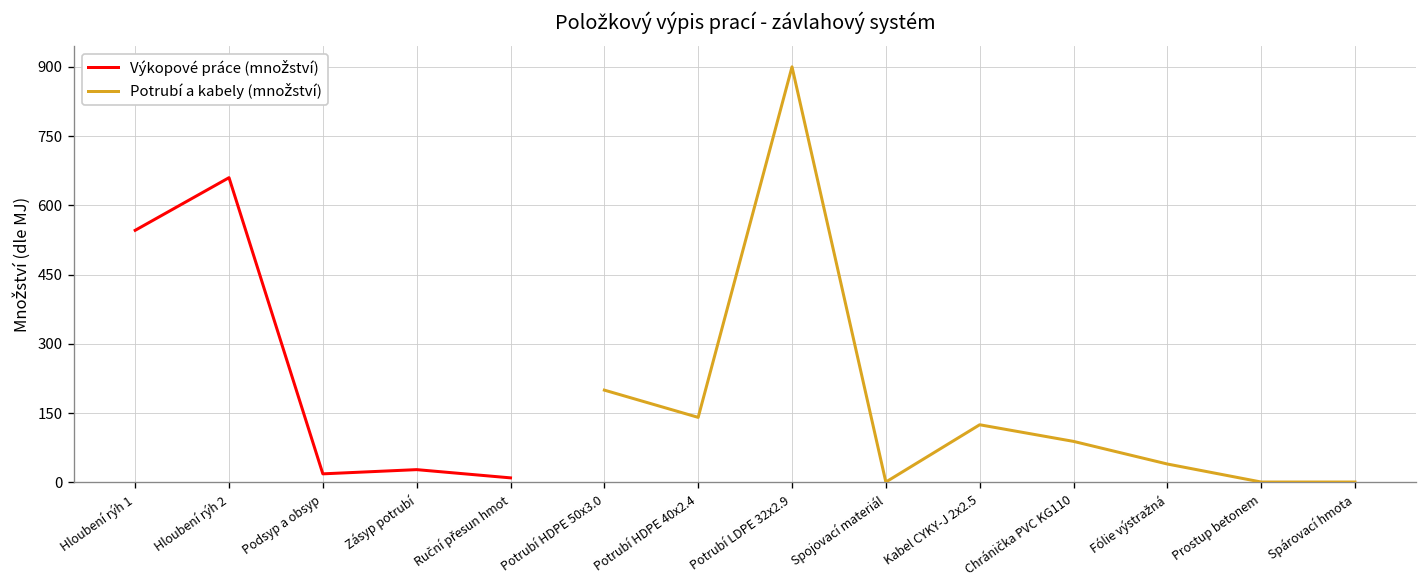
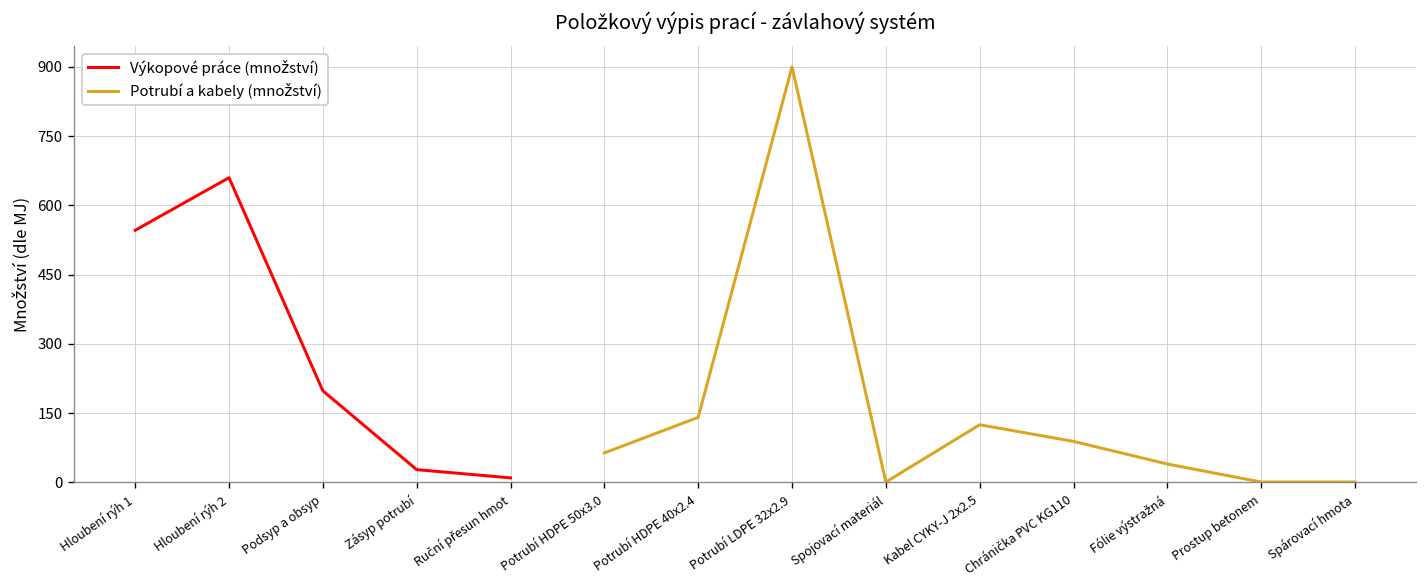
  {
    "Výkopové práce (množství)": {
      "Hloubení rýh 1": 550,
      "Hloubení rýh 2": 660,
-     "Podsyp a obsyp": 20,
+     "Podsyp a obsyp": 200,
      "Zásyp potrubí": 30,
      "Ruční přesun hmot": 10
    },
    "Potrubí a kabely (množství)": {
-     "Potrubí HDPE 50x3.0": 200,
+     "Potrubí HDPE 50x3.0": 60,
      "Potrubí HDPE 40x2.4": 140,
      "Potrubí LDPE 32x2.9": 900,
      "Spojovací materiál": 0,
      "Kabel CYKY-J 2x2.5": 130,
      "Chránička PVC KG110": 90,
      "Fólie výstražná": 40,
      "Prostup betonem": 0,
      "Spárovací hmota": 0
    }
  }
